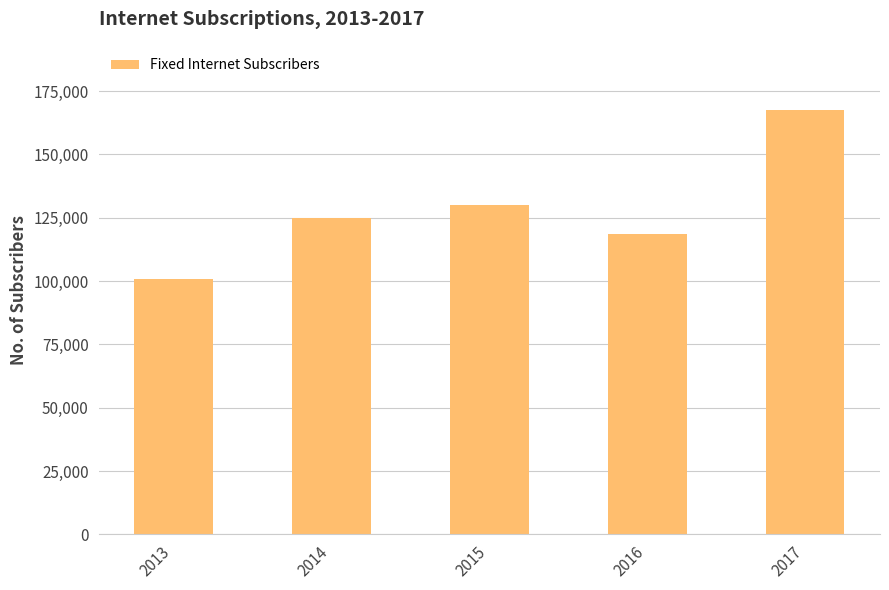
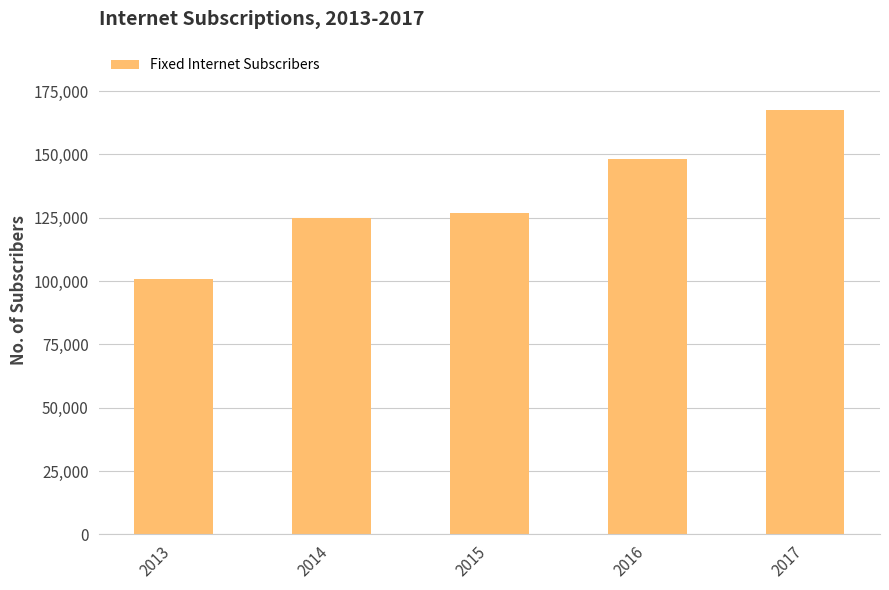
  {
    "2013": "101,000",
    "2014": "125,000",
-   "2015": "130,000",
-   "2016": "119,000",
+   "2015": "127,000",
+   "2016": "148,000",
    "2017": "168,000"
  }
